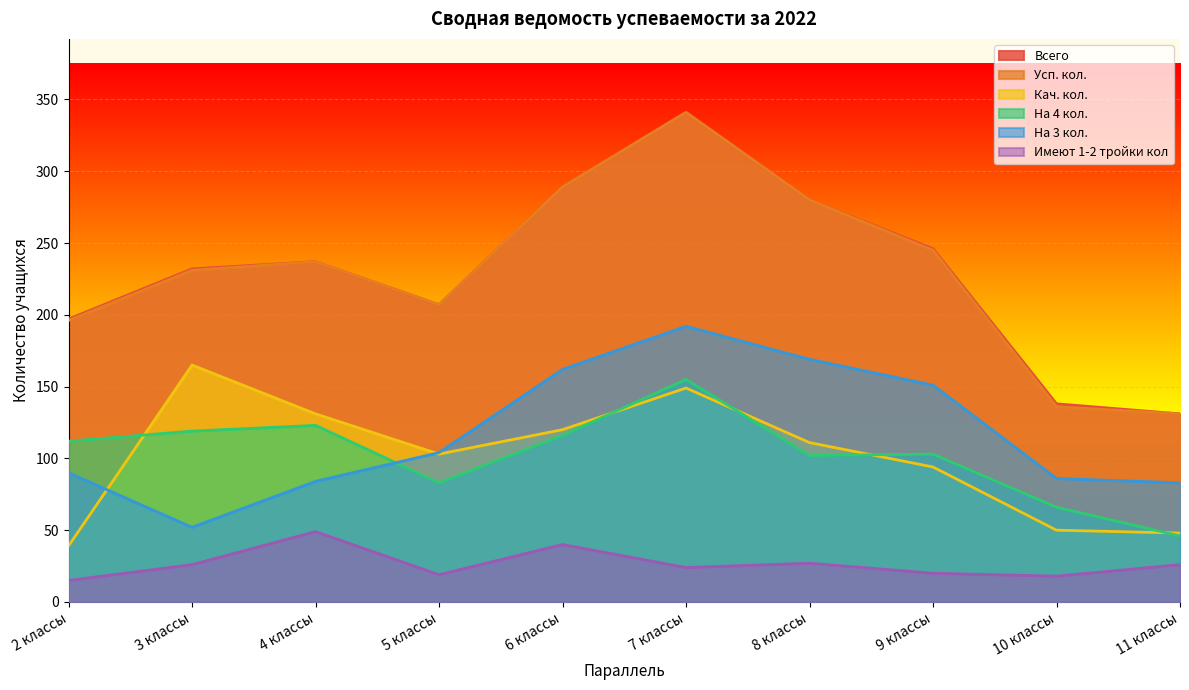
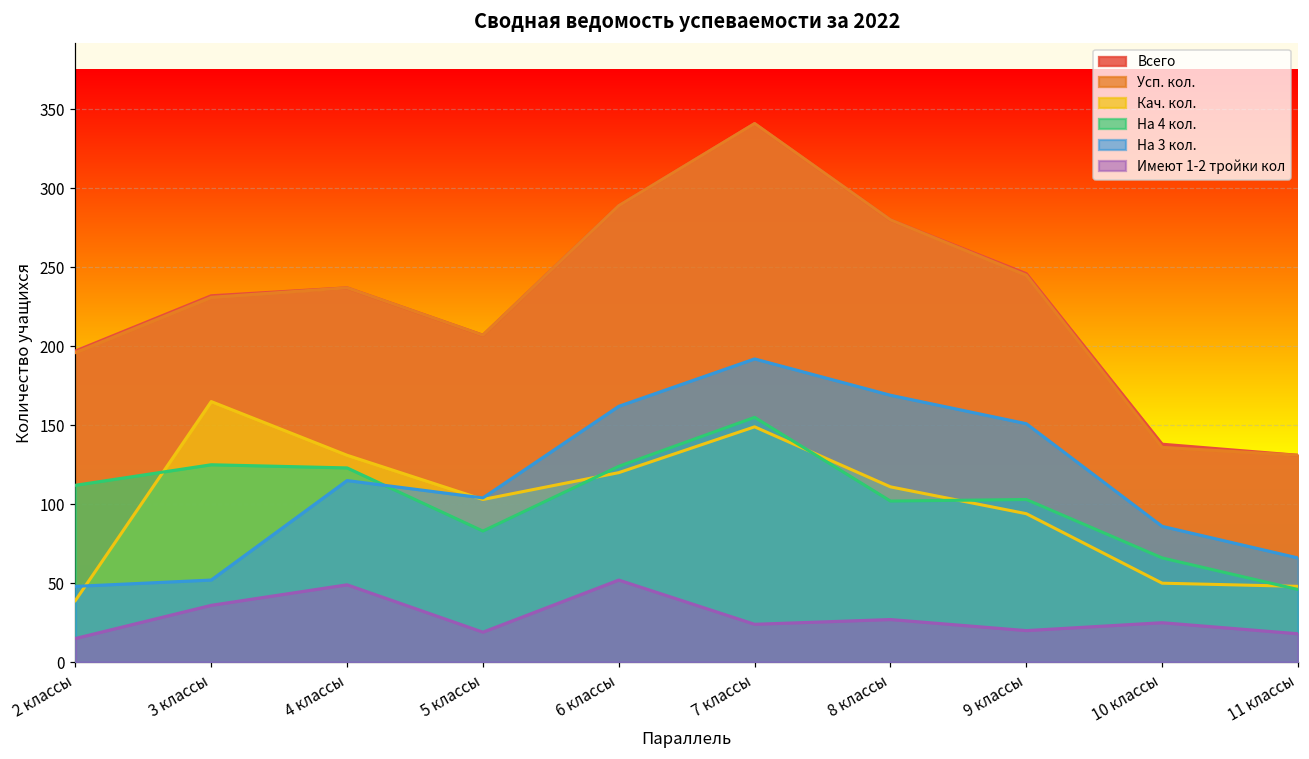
  {
    "Кач. кол.": {
      "2 классы": 39,
      "3 классы": 165,
      "4 классы": 131,
      "6 классы": 120,
      "7 классы": 149,
      "8 классы": 111,
      "9 классы": 94,
      "10 классы": 50,
      "11 классы": 48
    },
    "На 4 кол.": {
      "2 классы": 112,
-     "3 классы": 119,
+     "3 классы": 125,
      "4 классы": 123,
      "5 классы": 83,
-     "6 классы": 116,
+     "6 классы": 124,
      "7 классы": 155,
      "8 классы": 102,
      "9 классы": 103,
      "10 классы": 66,
      "11 классы": 46
    },
    "На 3 кол.": {
-     "2 классы": 90,
+     "2 классы": 48,
      "3 классы": 52,
-     "4 классы": 84,
+     "4 классы": 115,
      "6 классы": 162,
      "7 классы": 192,
      "8 классы": 169,
      "9 классы": 151,
      "10 классы": 86,
-     "11 классы": 83
+     "11 классы": 66
    },
    "Имеют 1-2 тройки кол": {
      "2 классы": 15,
-     "3 классы": 26,
+     "3 классы": 36,
      "4 классы": 49,
      "5 классы": 19,
-     "6 классы": 40,
+     "6 классы": 52,
      "7 классы": 24,
      "8 классы": 27,
      "9 классы": 20,
-     "10 классы": 18,
-     "11 классы": 26
+     "10 классы": 25,
+     "11 классы": 18
    }
  }
